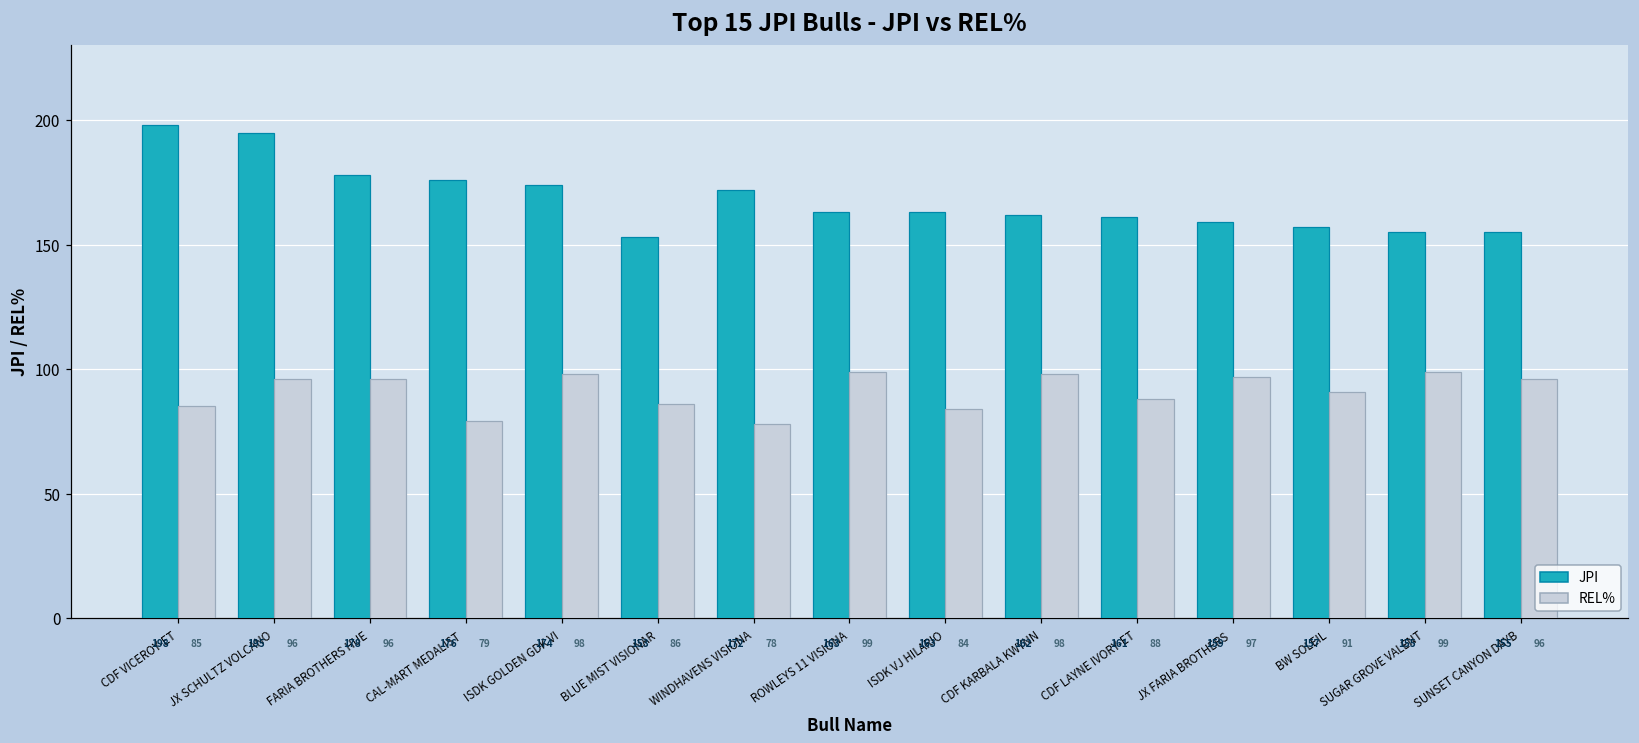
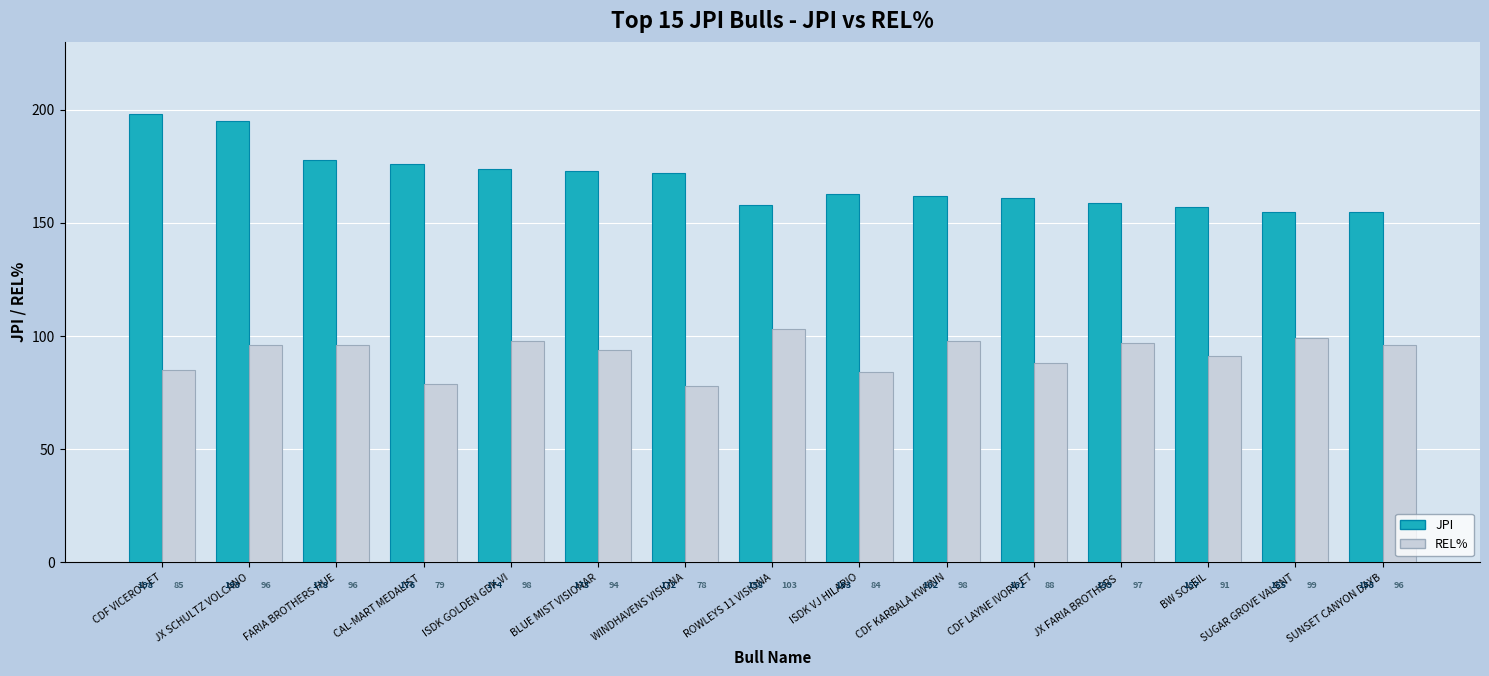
  {
    "JPI": {
-     "BLUE MIST VISIONAR": 153,
-     "ROWLEYS 11 VISIONA": 163
+     "BLUE MIST VISIONAR": 173,
+     "ROWLEYS 11 VISIONA": 158
    },
    "REL%": {
-     "BLUE MIST VISIONAR": 86,
-     "ROWLEYS 11 VISIONA": 99
+     "BLUE MIST VISIONAR": 94,
+     "ROWLEYS 11 VISIONA": 103
    }
  }
